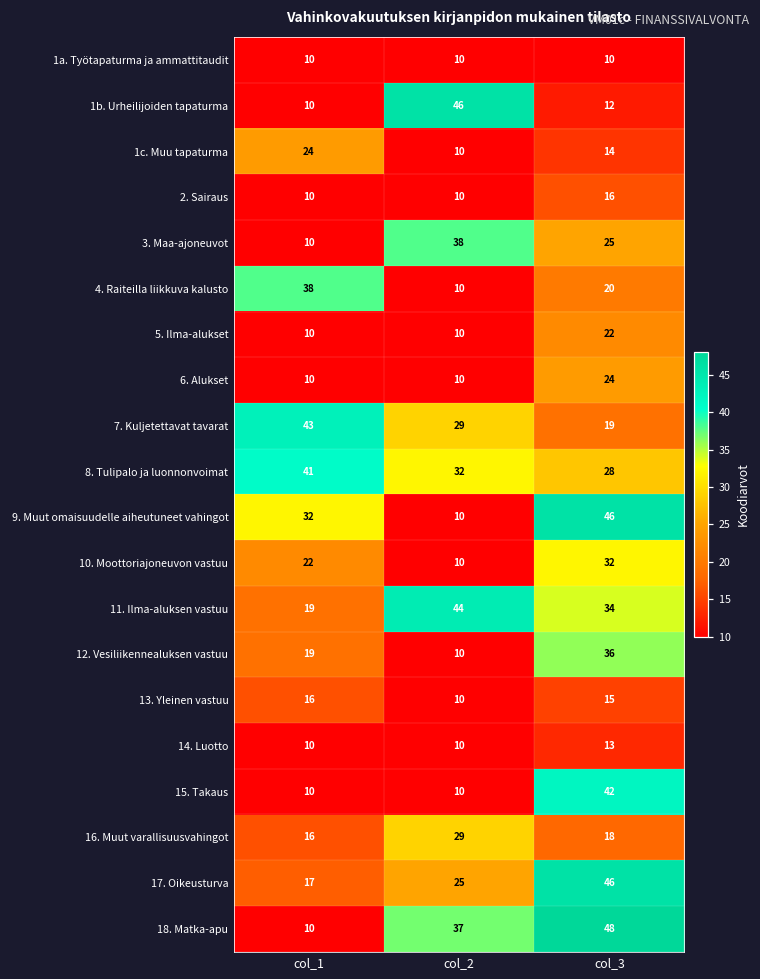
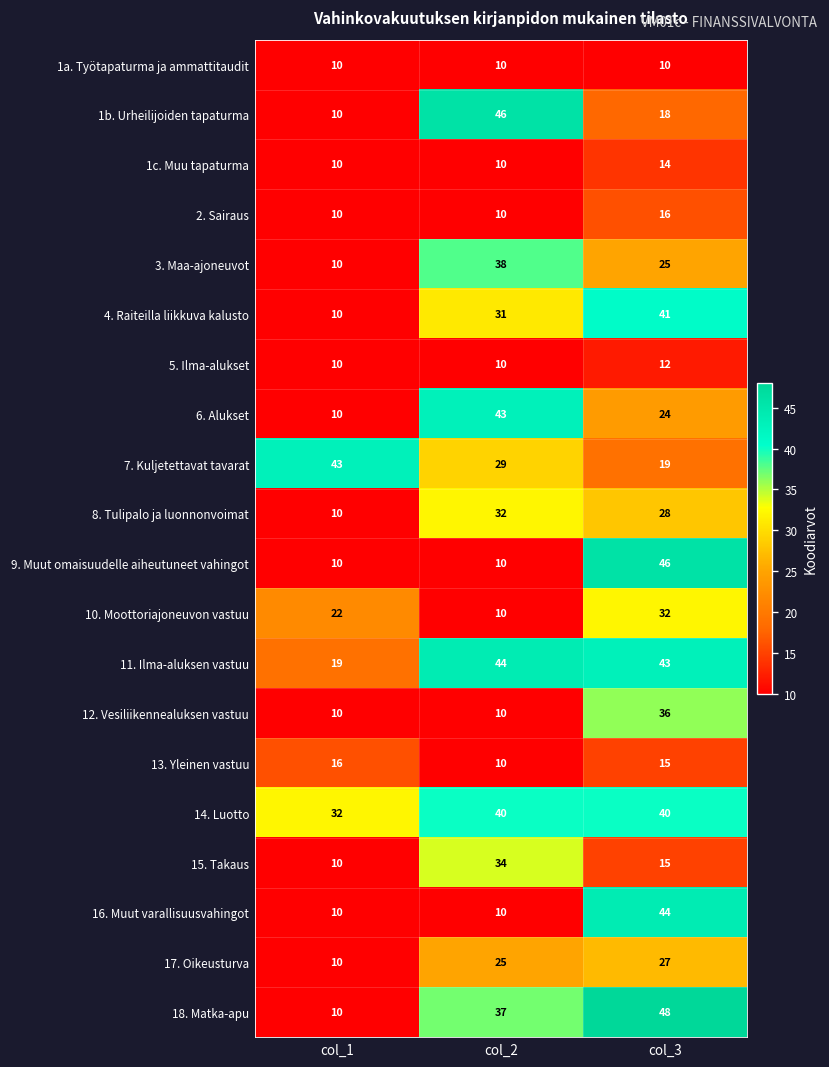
  {
    "1a. Työtapaturma ja ammattitaudit": {
      "col_1": 10,
      "col_2": 10,
      "col_3": 10
    },
    "1b. Urheilijoiden tapaturma": {
      "col_1": 10,
      "col_2": 46,
-     "col_3": 12
+     "col_3": 18
    },
    "1c. Muu tapaturma": {
-     "col_1": 24,
+     "col_1": 10,
      "col_2": 10,
      "col_3": 14
    },
    "2. Sairaus": {
      "col_1": 10,
      "col_2": 10,
      "col_3": 16
    },
    "3. Maa-ajoneuvot": {
      "col_1": 10,
      "col_2": 38,
      "col_3": 25
    },
    "4. Raiteilla liikkuva kalusto": {
-     "col_1": 38,
-     "col_2": 10,
-     "col_3": 20
+     "col_1": 10,
+     "col_2": 31,
+     "col_3": 41
    },
    "5. Ilma-alukset": {
      "col_1": 10,
      "col_2": 10,
-     "col_3": 22
+     "col_3": 12
    },
    "6. Alukset": {
      "col_1": 10,
-     "col_2": 10,
+     "col_2": 43,
      "col_3": 24
    },
    "7. Kuljetettavat tavarat": {
      "col_1": 43,
      "col_2": 29,
      "col_3": 19
    },
    "8. Tulipalo ja luonnonvoimat": {
-     "col_1": 41,
+     "col_1": 10,
      "col_2": 32,
      "col_3": 28
    },
    "9. Muut omaisuudelle aiheutuneet vahingot": {
-     "col_1": 32,
+     "col_1": 10,
      "col_2": 10,
      "col_3": 46
    },
    "10. Moottoriajoneuvon vastuu": {
      "col_1": 22,
      "col_2": 10,
      "col_3": 32
    },
    "11. Ilma-aluksen vastuu": {
      "col_1": 19,
      "col_2": 44,
-     "col_3": 34
+     "col_3": 43
    },
    "12. Vesiliikennealuksen vastuu": {
-     "col_1": 19,
+     "col_1": 10,
      "col_2": 10,
      "col_3": 36
    },
    "13. Yleinen vastuu": {
      "col_1": 16,
      "col_2": 10,
      "col_3": 15
    },
    "14. Luotto": {
-     "col_1": 10,
-     "col_2": 10,
-     "col_3": 13
+     "col_1": 32,
+     "col_2": 40,
+     "col_3": 40
    },
    "15. Takaus": {
      "col_1": 10,
-     "col_2": 10,
-     "col_3": 42
+     "col_2": 34,
+     "col_3": 15
    },
    "16. Muut varallisuusvahingot": {
-     "col_1": 16,
-     "col_2": 29,
-     "col_3": 18
+     "col_1": 10,
+     "col_2": 10,
+     "col_3": 44
    },
    "17. Oikeusturva": {
-     "col_1": 17,
+     "col_1": 10,
      "col_2": 25,
-     "col_3": 46
+     "col_3": 27
    },
    "18. Matka-apu": {
      "col_1": 10,
      "col_2": 37,
      "col_3": 48
    }
  }
